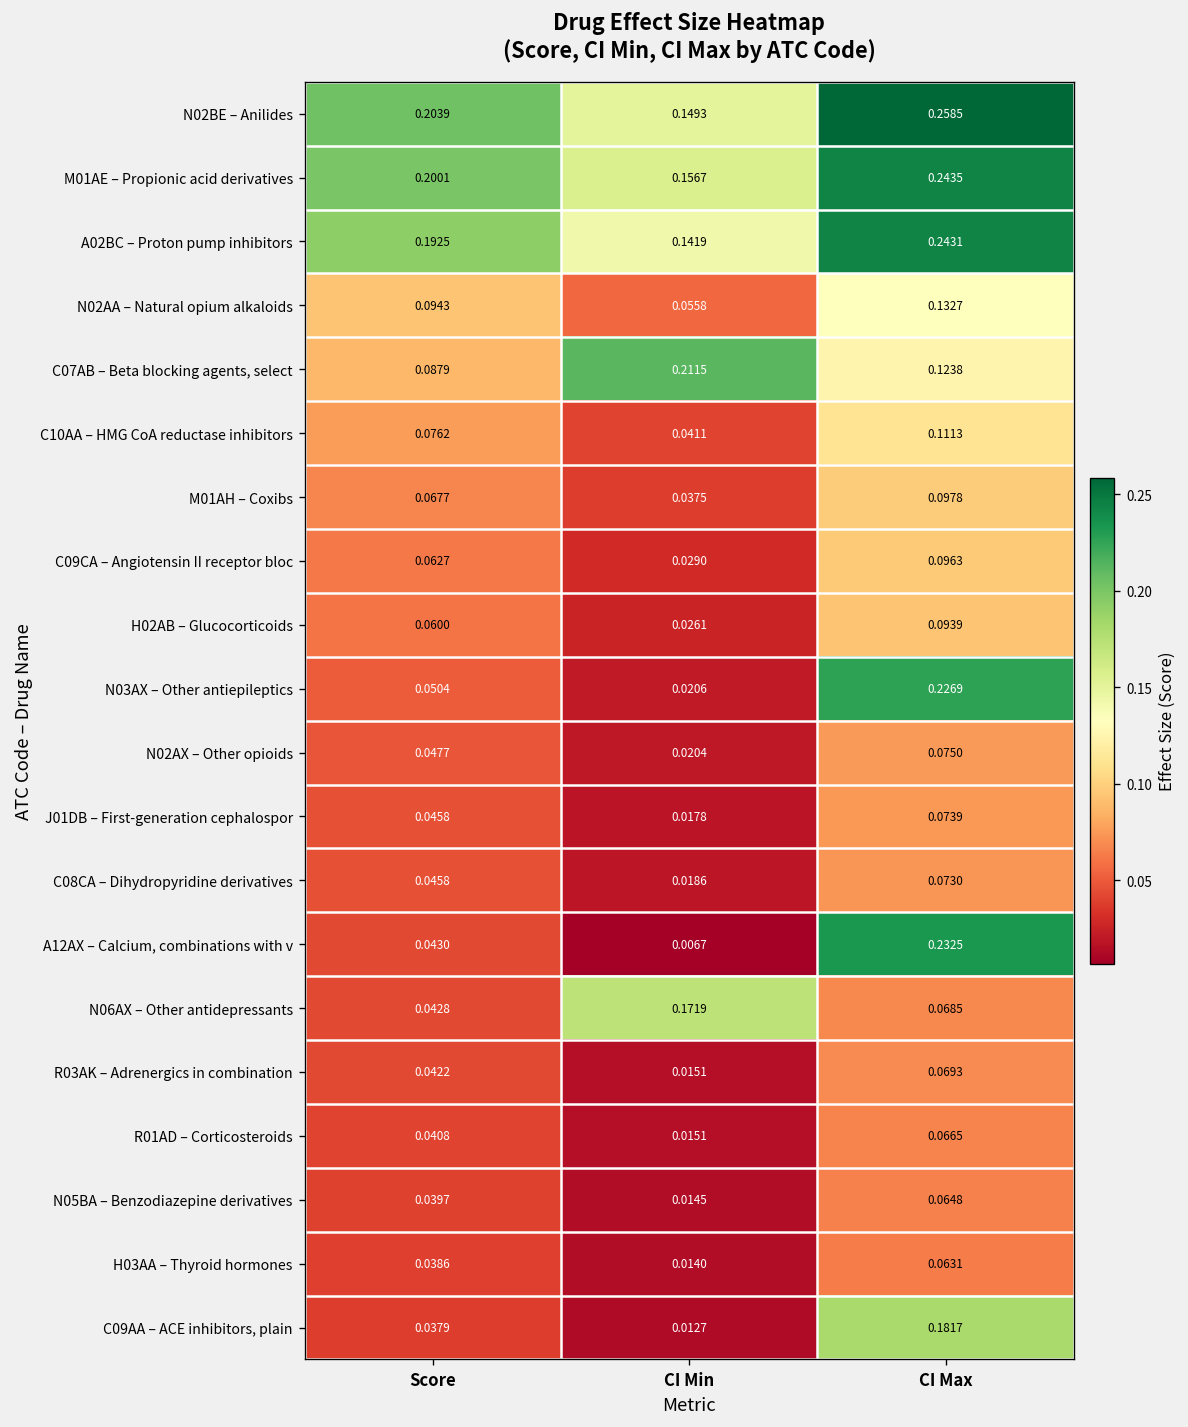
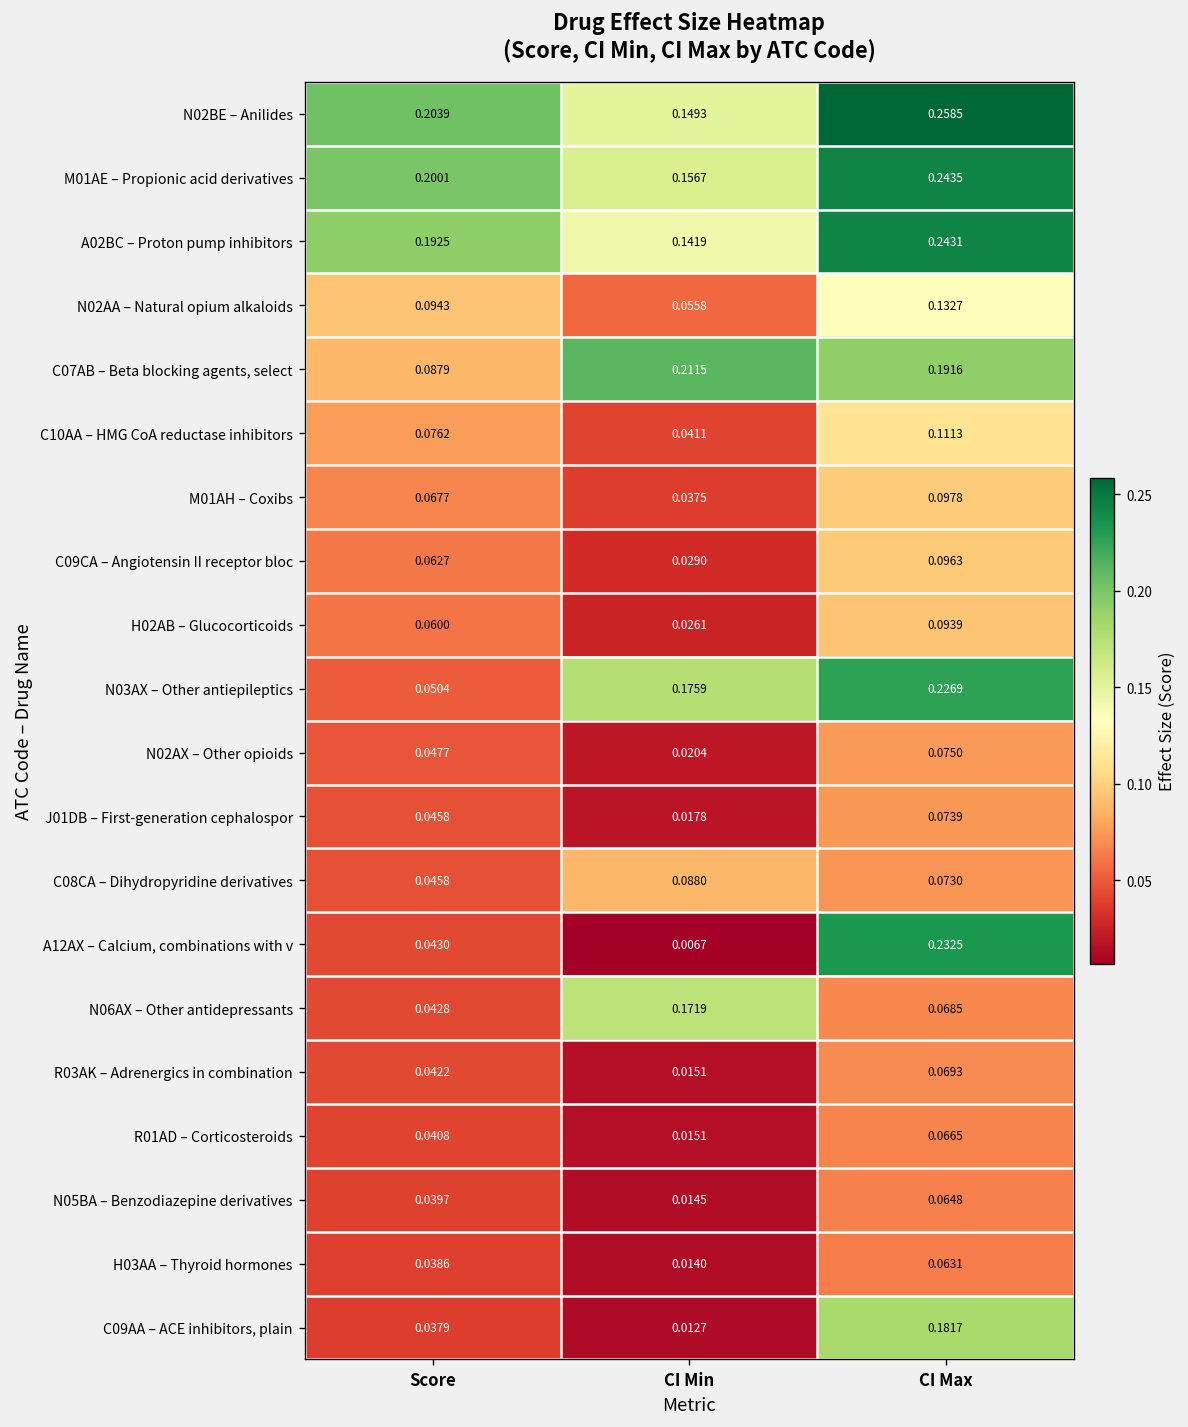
  {
    "N02BE – Anilides": {
      "Score": 0.2039,
      "CI Min": 0.1493,
      "CI Max": 0.2585
    },
    "M01AE – Propionic acid derivatives": {
      "Score": 0.2001,
      "CI Min": 0.1567,
      "CI Max": 0.2435
    },
    "A02BC – Proton pump inhibitors": {
      "Score": 0.1925,
      "CI Min": 0.1419,
      "CI Max": 0.2431
    },
    "N02AA – Natural opium alkaloids": {
      "Score": 0.0943,
      "CI Min": 0.0558,
      "CI Max": 0.1327
    },
    "C07AB – Beta blocking agents, select": {
      "Score": 0.0879,
      "CI Min": 0.2115,
-     "CI Max": 0.1238
+     "CI Max": 0.1916
    },
    "C10AA – HMG CoA reductase inhibitors": {
      "Score": 0.0762,
      "CI Min": 0.0411,
      "CI Max": 0.1113
    },
    "M01AH – Coxibs": {
      "Score": 0.0677,
      "CI Min": 0.0375,
      "CI Max": 0.0978
    },
    "C09CA – Angiotensin II receptor bloc": {
      "Score": 0.0627,
      "CI Min": 0.0290,
      "CI Max": 0.0963
    },
    "H02AB – Glucocorticoids": {
      "Score": 0.0600,
      "CI Min": 0.0261,
      "CI Max": 0.0939
    },
    "N03AX – Other antiepileptics": {
      "Score": 0.0504,
-     "CI Min": 0.0206,
+     "CI Min": 0.1759,
      "CI Max": 0.2269
    },
    "N02AX – Other opioids": {
      "Score": 0.0477,
      "CI Min": 0.0204,
      "CI Max": 0.0750
    },
    "J01DB – First-generation cephalospor": {
      "Score": 0.0458,
      "CI Min": 0.0178,
      "CI Max": 0.0739
    },
    "C08CA – Dihydropyridine derivatives": {
      "Score": 0.0458,
-     "CI Min": 0.0186,
+     "CI Min": 0.0880,
      "CI Max": 0.0730
    },
    "A12AX – Calcium, combinations with v": {
      "Score": 0.0430,
      "CI Min": 0.0067,
      "CI Max": 0.2325
    },
    "N06AX – Other antidepressants": {
      "Score": 0.0428,
      "CI Min": 0.1719,
      "CI Max": 0.0685
    },
    "R03AK – Adrenergics in combination": {
      "Score": 0.0422,
      "CI Min": 0.0151,
      "CI Max": 0.0693
    },
    "R01AD – Corticosteroids": {
      "Score": 0.0408,
      "CI Min": 0.0151,
      "CI Max": 0.0665
    },
    "N05BA – Benzodiazepine derivatives": {
      "Score": 0.0397,
      "CI Min": 0.0145,
      "CI Max": 0.0648
    },
    "H03AA – Thyroid hormones": {
      "Score": 0.0386,
      "CI Min": 0.0140,
      "CI Max": 0.0631
    },
    "C09AA – ACE inhibitors, plain": {
      "Score": 0.0379,
      "CI Min": 0.0127,
      "CI Max": 0.1817
    }
  }
